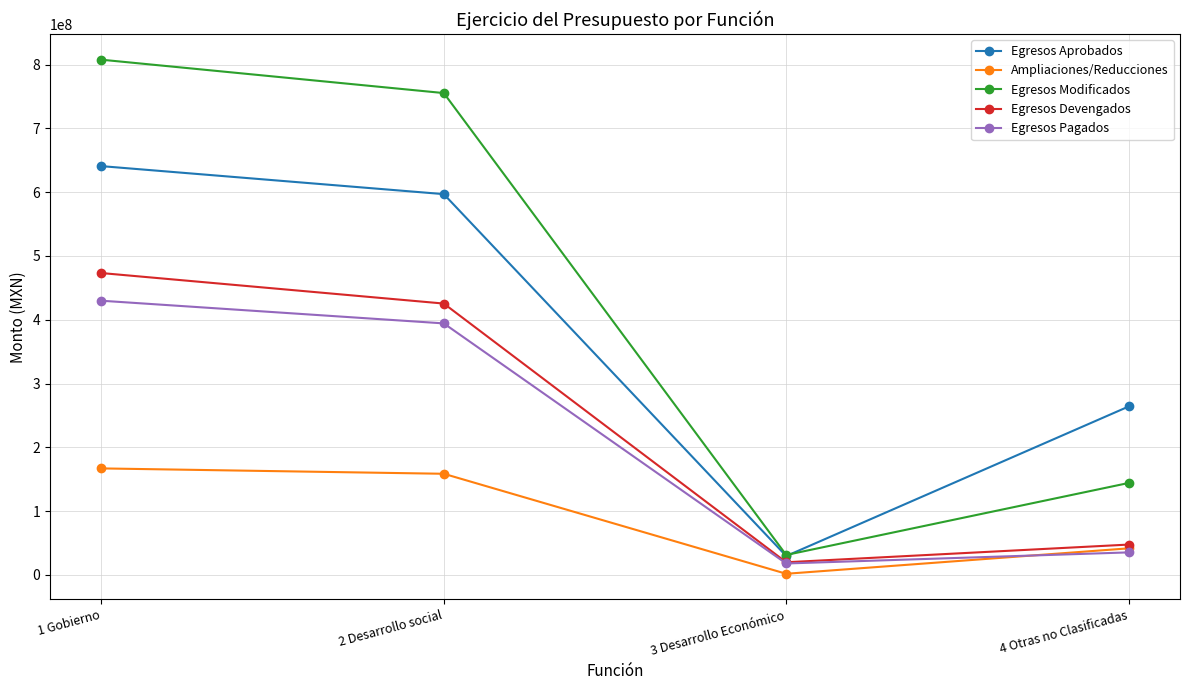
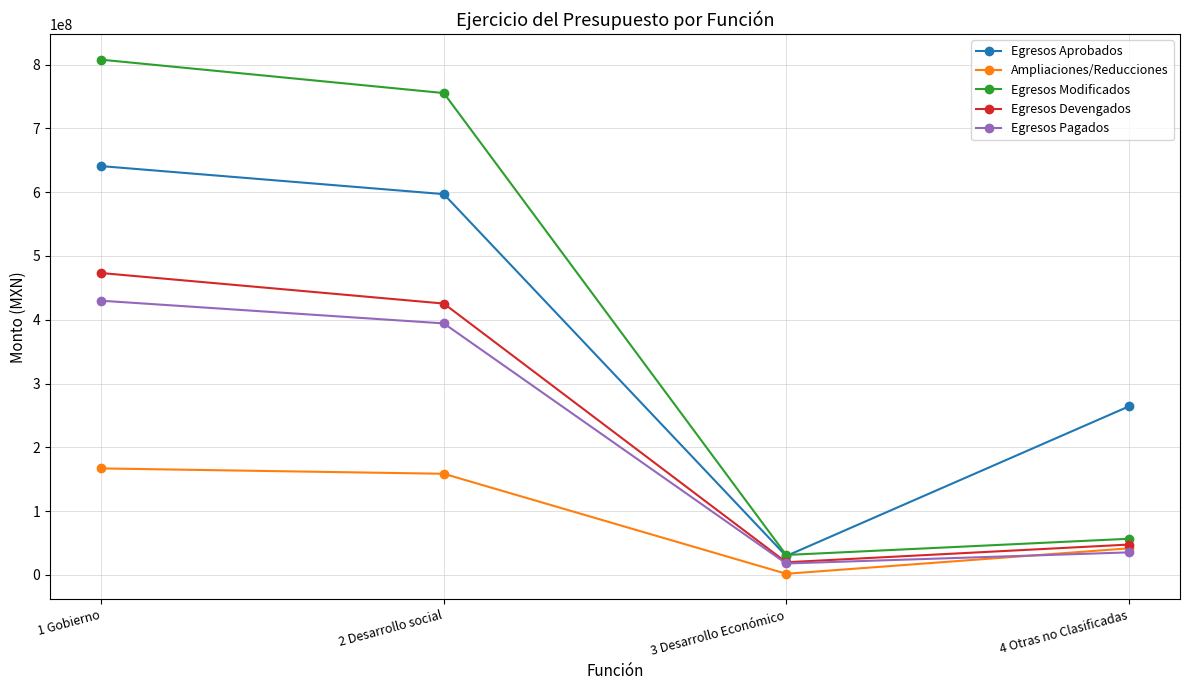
  {
    "Egresos Aprobados": {
      "1 Gobierno": 640000000,
      "2 Desarrollo social": 600000000,
      "4 Otras no Clasificadas": 260000000
    },
    "Ampliaciones/Reducciones": {
      "1 Gobierno": 170000000,
      "2 Desarrollo social": 160000000,
      "3 Desarrollo Económico": 0,
      "4 Otras no Clasificadas": 40000000
    },
    "Egresos Modificados": {
      "1 Gobierno": 810000000,
      "2 Desarrollo social": 760000000,
-     "4 Otras no Clasificadas": 140000000
+     "4 Otras no Clasificadas": 60000000
    },
    "Egresos Devengados": {
      "1 Gobierno": 470000000,
      "2 Desarrollo social": 430000000,
      "4 Otras no Clasificadas": 50000000
    },
    "Egresos Pagados": {
      "1 Gobierno": 430000000,
      "2 Desarrollo social": 390000000,
      "4 Otras no Clasificadas": 40000000
    }
  }
